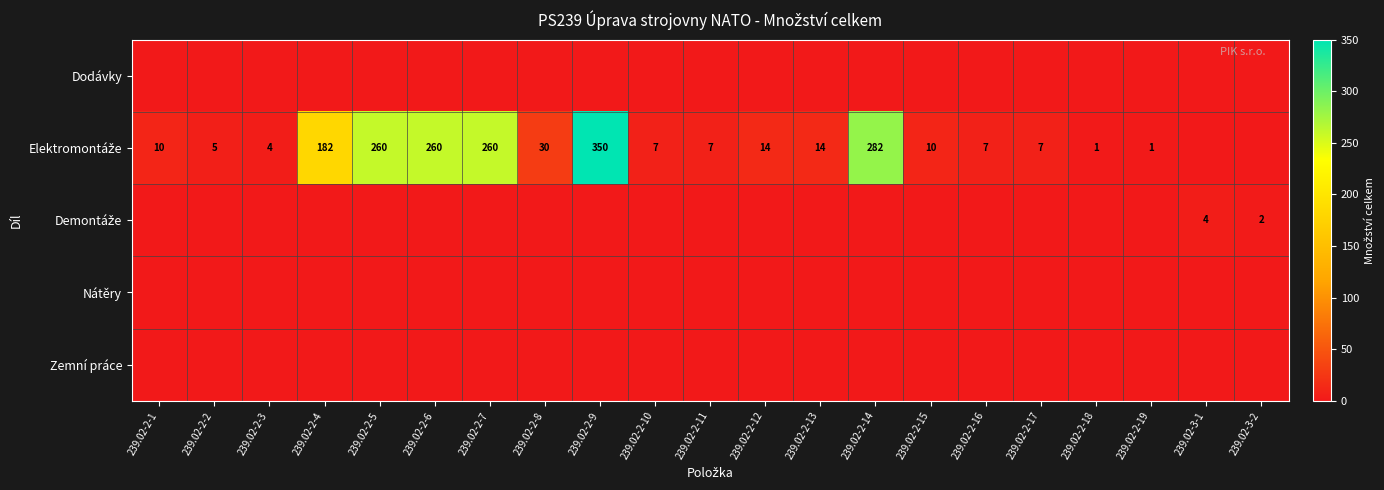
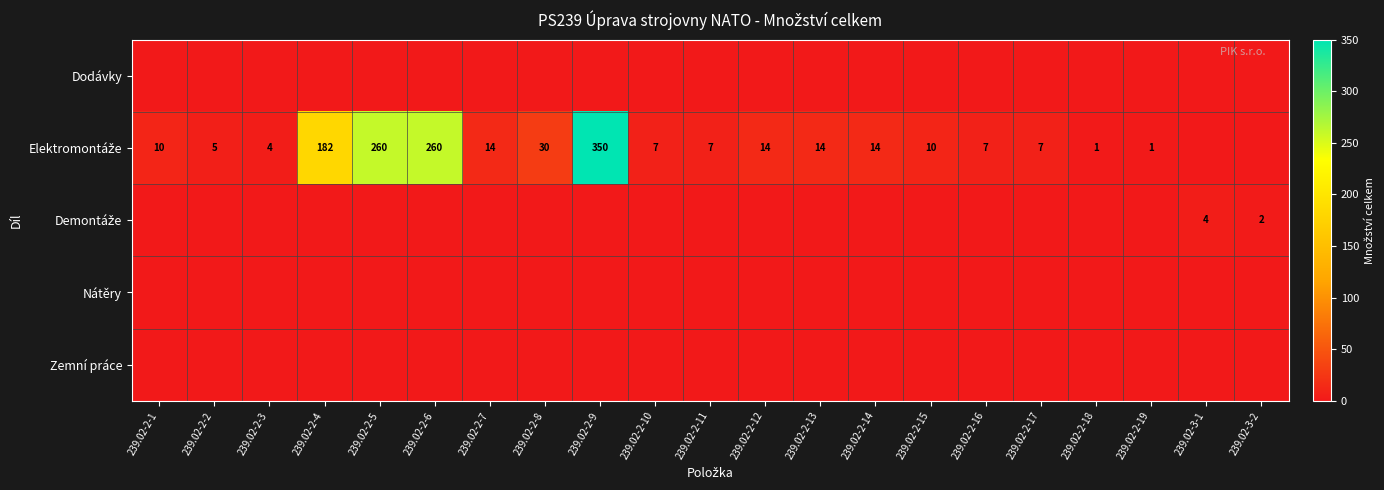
  {
    "Elektromontáže": {
      "239.02-2-1": 10,
      "239.02-2-2": 5,
      "239.02-2-3": 4,
      "239.02-2-4": 182,
      "239.02-2-5": 260,
      "239.02-2-6": 260,
-     "239.02-2-7": 260,
+     "239.02-2-7": 14,
      "239.02-2-8": 30,
      "239.02-2-9": 350,
      "239.02-2-10": 7,
      "239.02-2-11": 7,
      "239.02-2-12": 14,
      "239.02-2-13": 14,
-     "239.02-2-14": 282,
+     "239.02-2-14": 14,
      "239.02-2-15": 10,
      "239.02-2-16": 7,
      "239.02-2-17": 7,
      "239.02-2-18": 1,
      "239.02-2-19": 1
    },
    "Demontáže": {
      "239.02-3-1": 4,
      "239.02-3-2": 2
    }
  }
